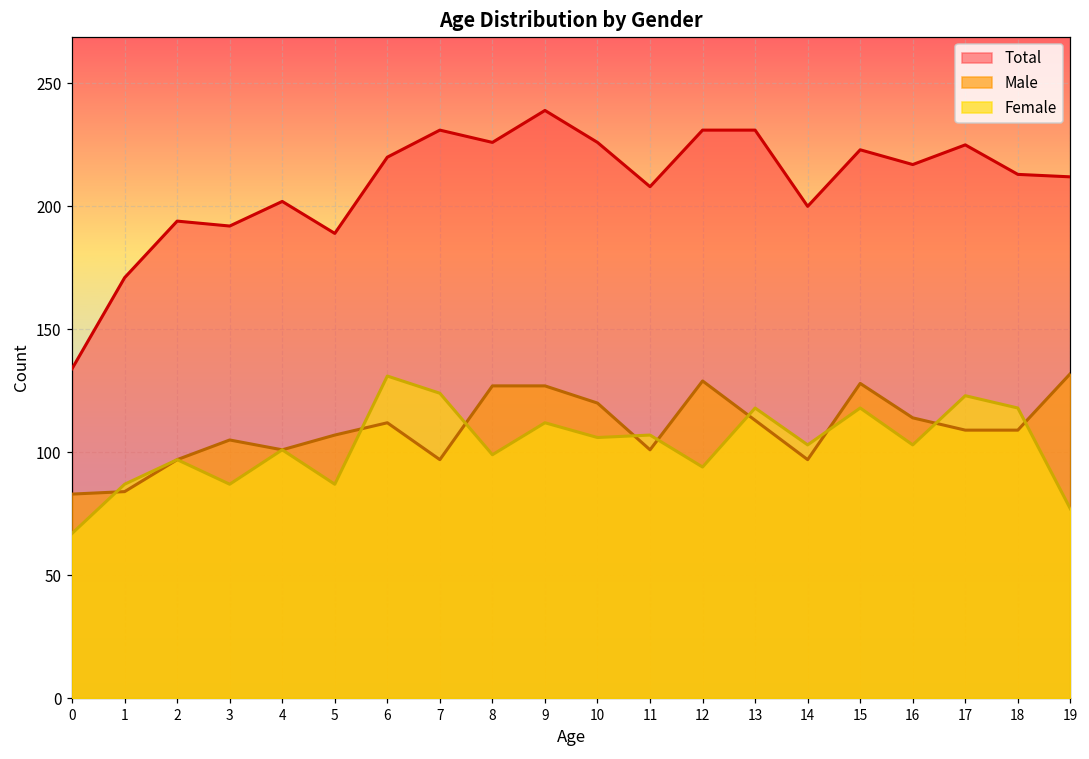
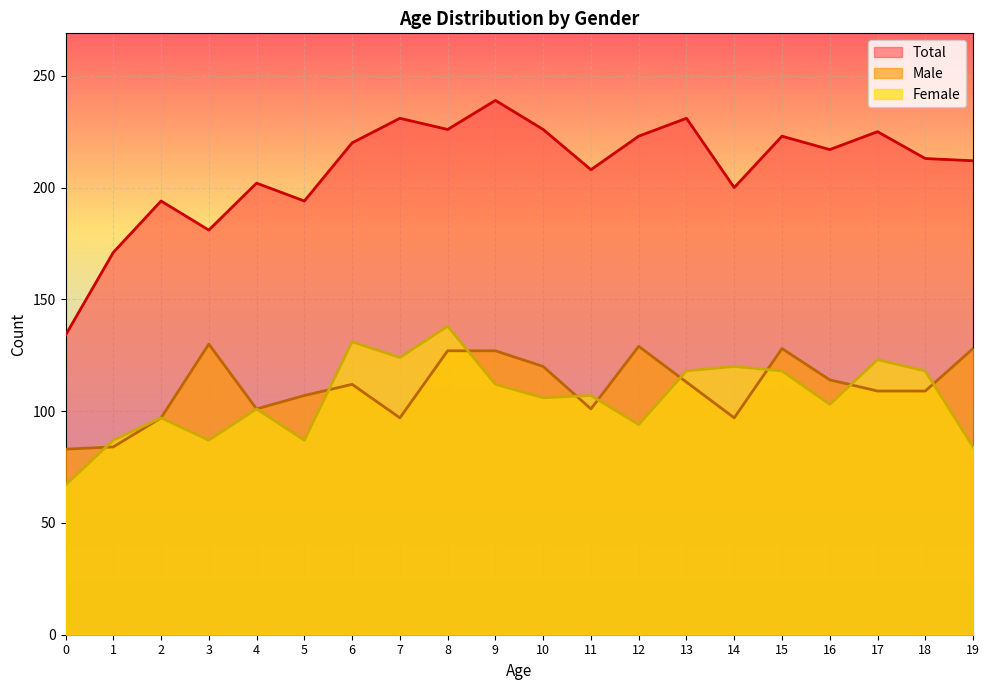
  {
    "Total": {
      "0": 134,
      "1": 171,
      "2": 194,
-     "3": 192,
+     "3": 181,
      "4": 202,
-     "5": 189,
+     "5": 194,
      "6": 220,
      "7": 231,
      "8": 226,
      "9": 239,
      "10": 226,
      "11": 208,
-     "12": 231,
+     "12": 223,
      "13": 231,
      "14": 200,
      "15": 223,
      "16": 217,
      "17": 225,
      "18": 213,
      "19": 212
    },
    "Male": {
      "0": 83,
      "1": 84,
-     "3": 105,
+     "3": 130,
      "5": 107,
      "6": 112,
      "7": 97,
      "8": 127,
      "9": 127,
      "10": 120,
      "11": 101,
      "12": 129,
      "13": 113,
      "14": 97,
      "15": 128,
      "16": 114,
      "17": 109,
      "18": 109,
-     "19": 132
+     "19": 128
    },
    "Female": {
      "0": 67,
      "1": 87,
      "3": 87,
      "5": 87,
      "6": 131,
      "7": 124,
-     "8": 99,
+     "8": 138,
      "9": 112,
      "10": 106,
      "11": 107,
      "12": 94,
      "13": 118,
-     "14": 103,
+     "14": 120,
      "15": 118,
      "16": 103,
      "17": 123,
      "18": 118,
-     "19": 77
+     "19": 84
    }
  }
